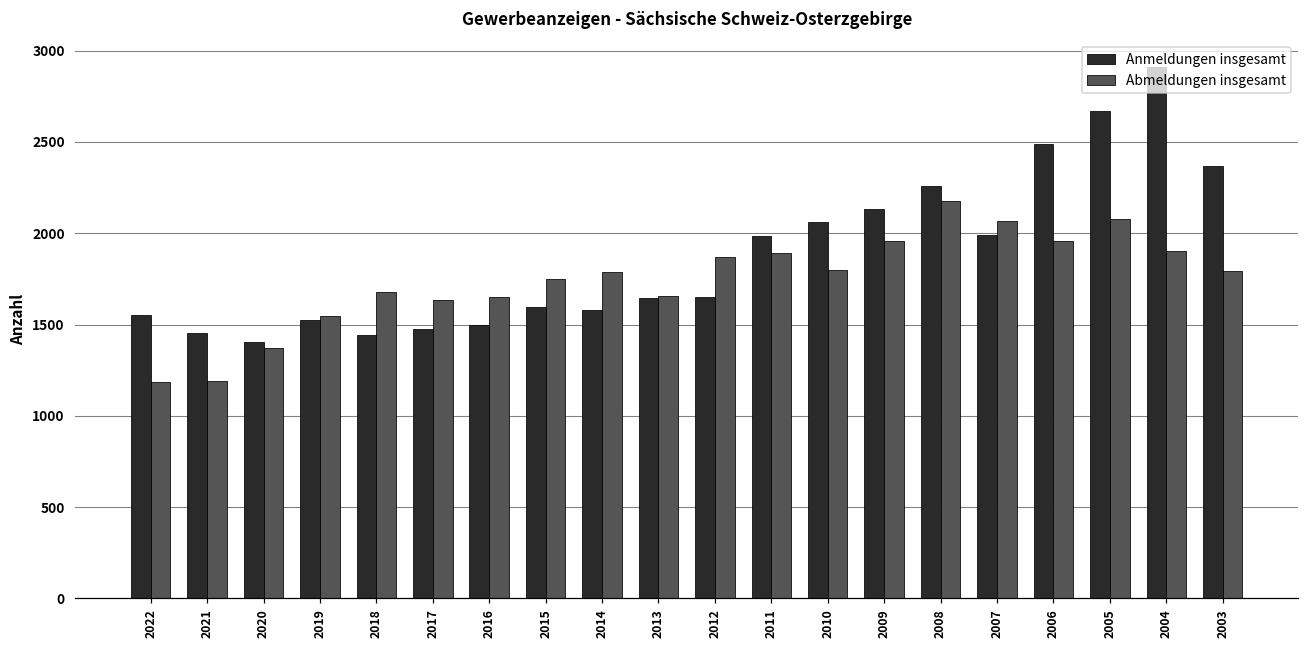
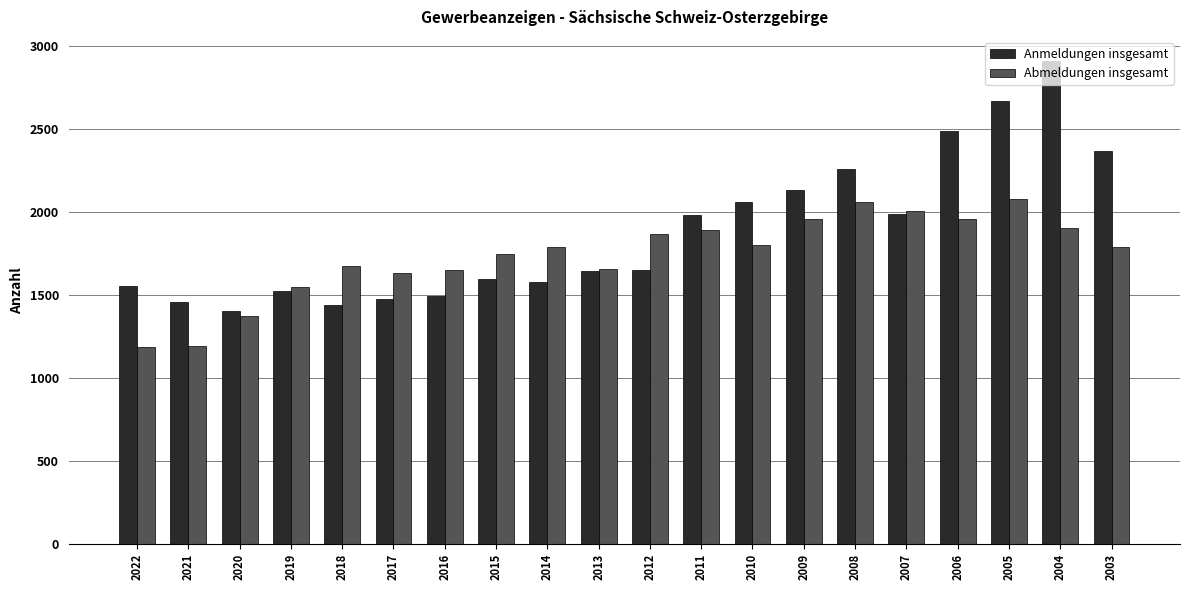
  {
    "Anmeldungen insgesamt": {
      "2022": 1550,
      "2021": 1460,
      "2020": 1410,
      "2019": 1520,
      "2018": 1440,
      "2017": 1480,
      "2016": 1500,
      "2015": 1600,
      "2014": 1580,
      "2013": 1650,
      "2012": 1650,
      "2011": 1980,
      "2010": 2060,
      "2009": 2130,
      "2008": 2260,
      "2007": 1990,
      "2006": 2490,
      "2005": 2670,
      "2003": 2370
    },
    "Abmeldungen insgesamt": {
      "2022": 1190,
      "2021": 1190,
      "2020": 1370,
      "2019": 1550,
      "2018": 1680,
      "2017": 1630,
      "2016": 1650,
      "2015": 1750,
      "2014": 1790,
      "2013": 1660,
      "2012": 1870,
      "2011": 1890,
      "2010": 1800,
      "2009": 1960,
-     "2008": 2180,
-     "2007": 2070,
+     "2008": 2060,
+     "2007": 2000,
      "2006": 1960,
      "2005": 2080,
      "2004": 1900,
      "2003": 1790
    }
  }
